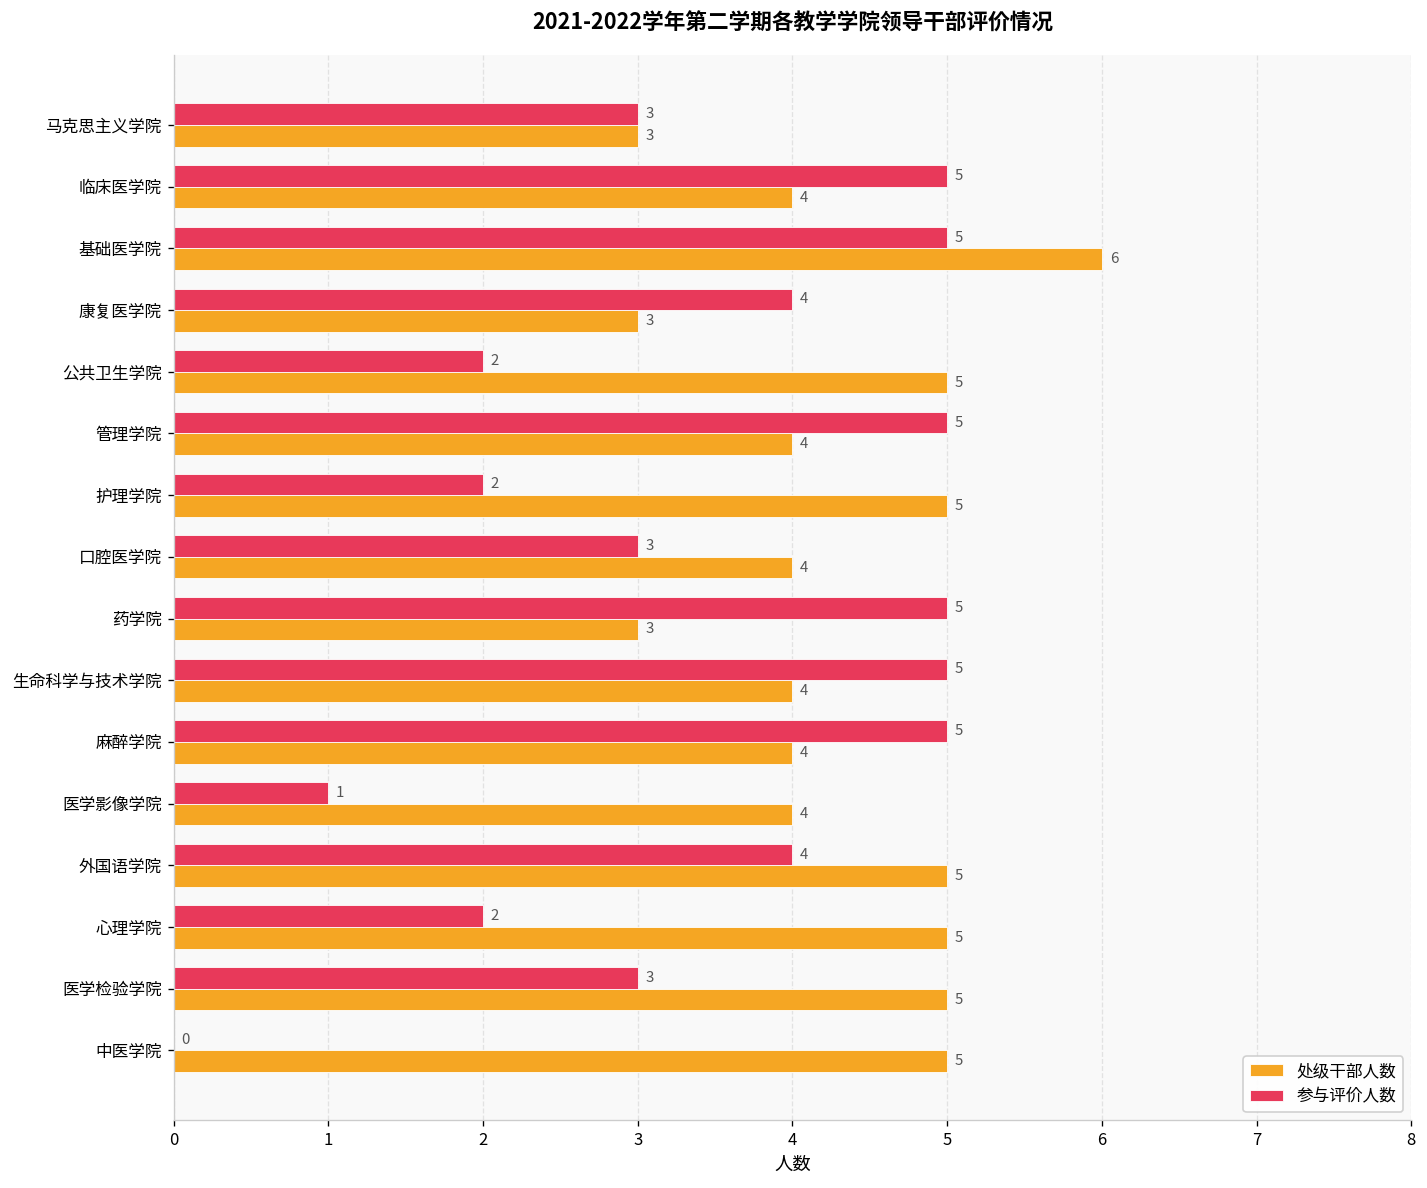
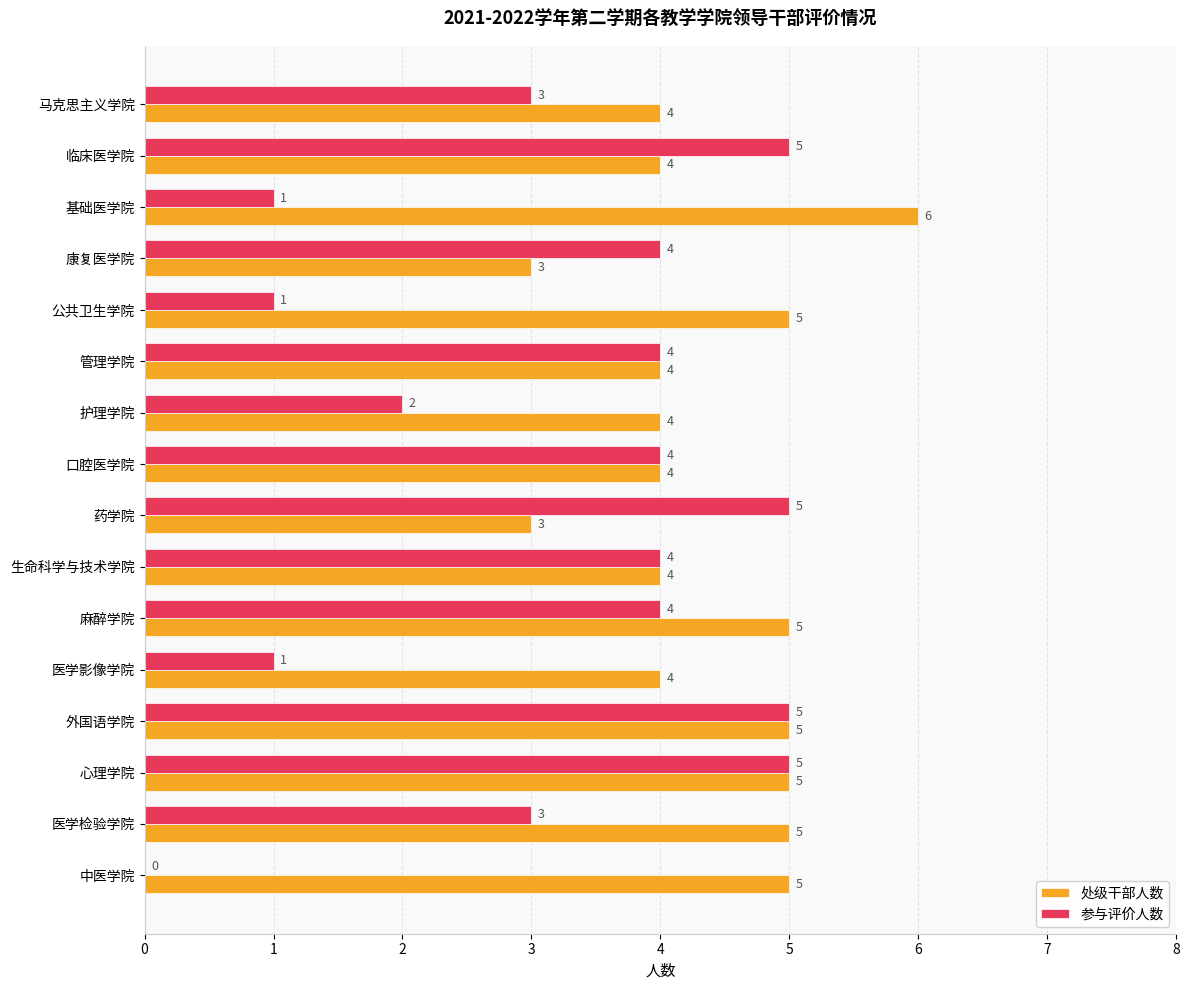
  {
    "处级干部人数": {
-     "马克思主义学院": 3,
+     "马克思主义学院": 4,
      "临床医学院": 4,
      "基础医学院": 6,
      "康复医学院": 3,
      "公共卫生学院": 5,
      "管理学院": 4,
-     "护理学院": 5,
+     "护理学院": 4,
      "口腔医学院": 4,
      "药学院": 3,
      "生命科学与技术学院": 4,
-     "麻醉学院": 4,
+     "麻醉学院": 5,
      "医学影像学院": 4,
      "外国语学院": 5,
      "心理学院": 5,
      "医学检验学院": 5,
      "中医学院": 5
    },
    "参与评价人数": {
      "马克思主义学院": 3,
      "临床医学院": 5,
-     "基础医学院": 5,
+     "基础医学院": 1,
      "康复医学院": 4,
-     "公共卫生学院": 2,
-     "管理学院": 5,
+     "公共卫生学院": 1,
+     "管理学院": 4,
      "护理学院": 2,
-     "口腔医学院": 3,
+     "口腔医学院": 4,
      "药学院": 5,
-     "生命科学与技术学院": 5,
-     "麻醉学院": 5,
+     "生命科学与技术学院": 4,
+     "麻醉学院": 4,
      "医学影像学院": 1,
-     "外国语学院": 4,
-     "心理学院": 2,
+     "外国语学院": 5,
+     "心理学院": 5,
      "医学检验学院": 3,
      "中医学院": 0
    }
  }
